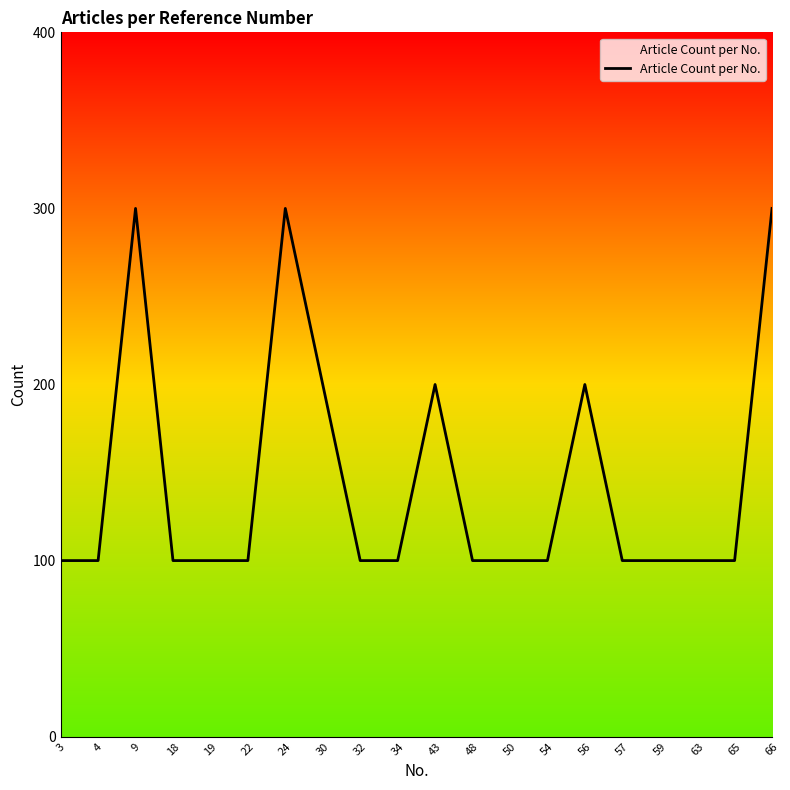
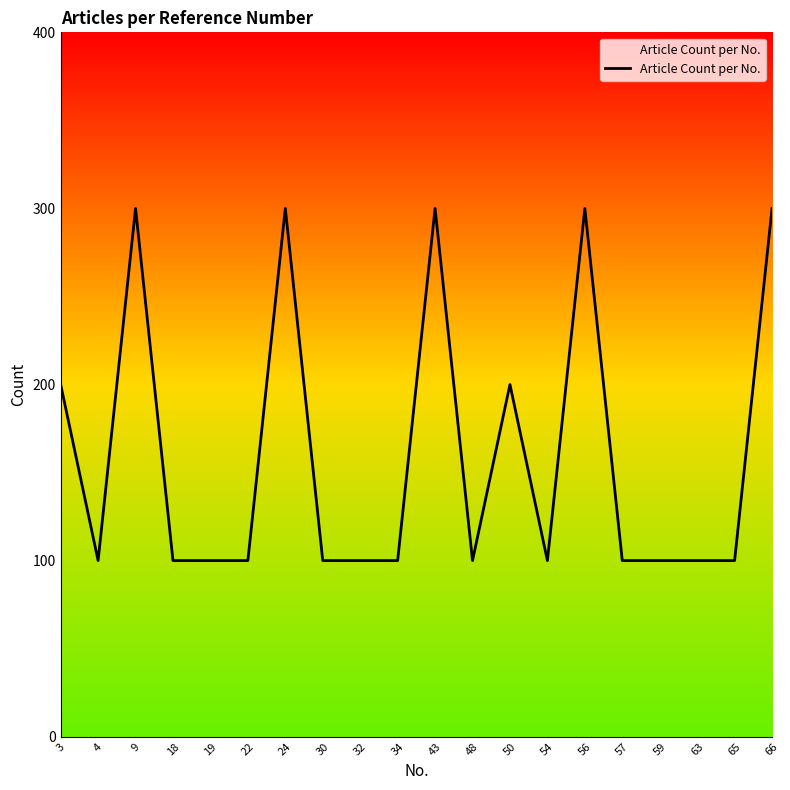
  {
-   "3": 100,
+   "3": 200,
    "4": 100,
    "9": 300,
    "18": 100,
    "19": 100,
    "22": 100,
    "24": 300,
-   "30": 200,
+   "30": 100,
    "32": 100,
    "34": 100,
-   "43": 200,
+   "43": 300,
    "48": 100,
-   "50": 100,
+   "50": 200,
    "54": 100,
-   "56": 200,
+   "56": 300,
    "57": 100,
    "59": 100,
    "63": 100,
    "65": 100,
    "66": 300
  }
